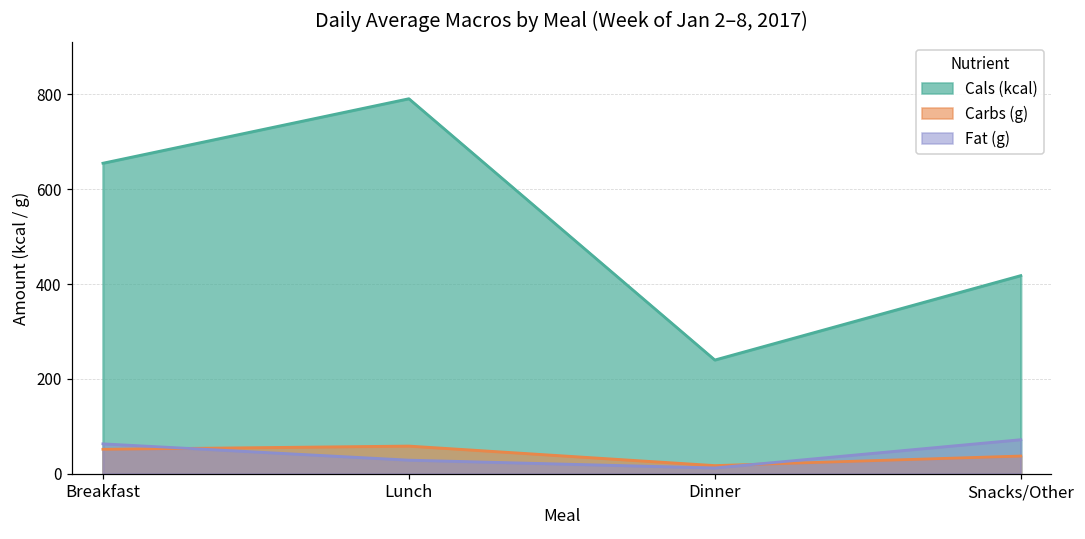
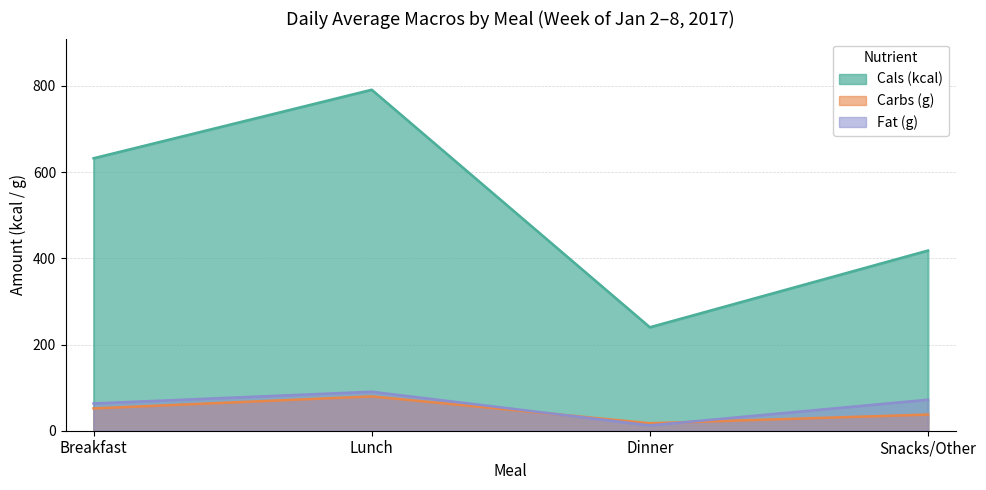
  {
    "Cals (kcal)": {
-     "Breakfast": 660,
+     "Breakfast": 630,
      "Lunch": 790,
      "Dinner": 240,
      "Snacks/Other": 420
    },
    "Carbs (g)": {
      "Breakfast": 50,
-     "Lunch": 60,
+     "Lunch": 80,
      "Snacks/Other": 40
    },
    "Fat (g)": {
      "Breakfast": 60,
-     "Lunch": 30,
+     "Lunch": 90,
      "Snacks/Other": 70
    }
  }
